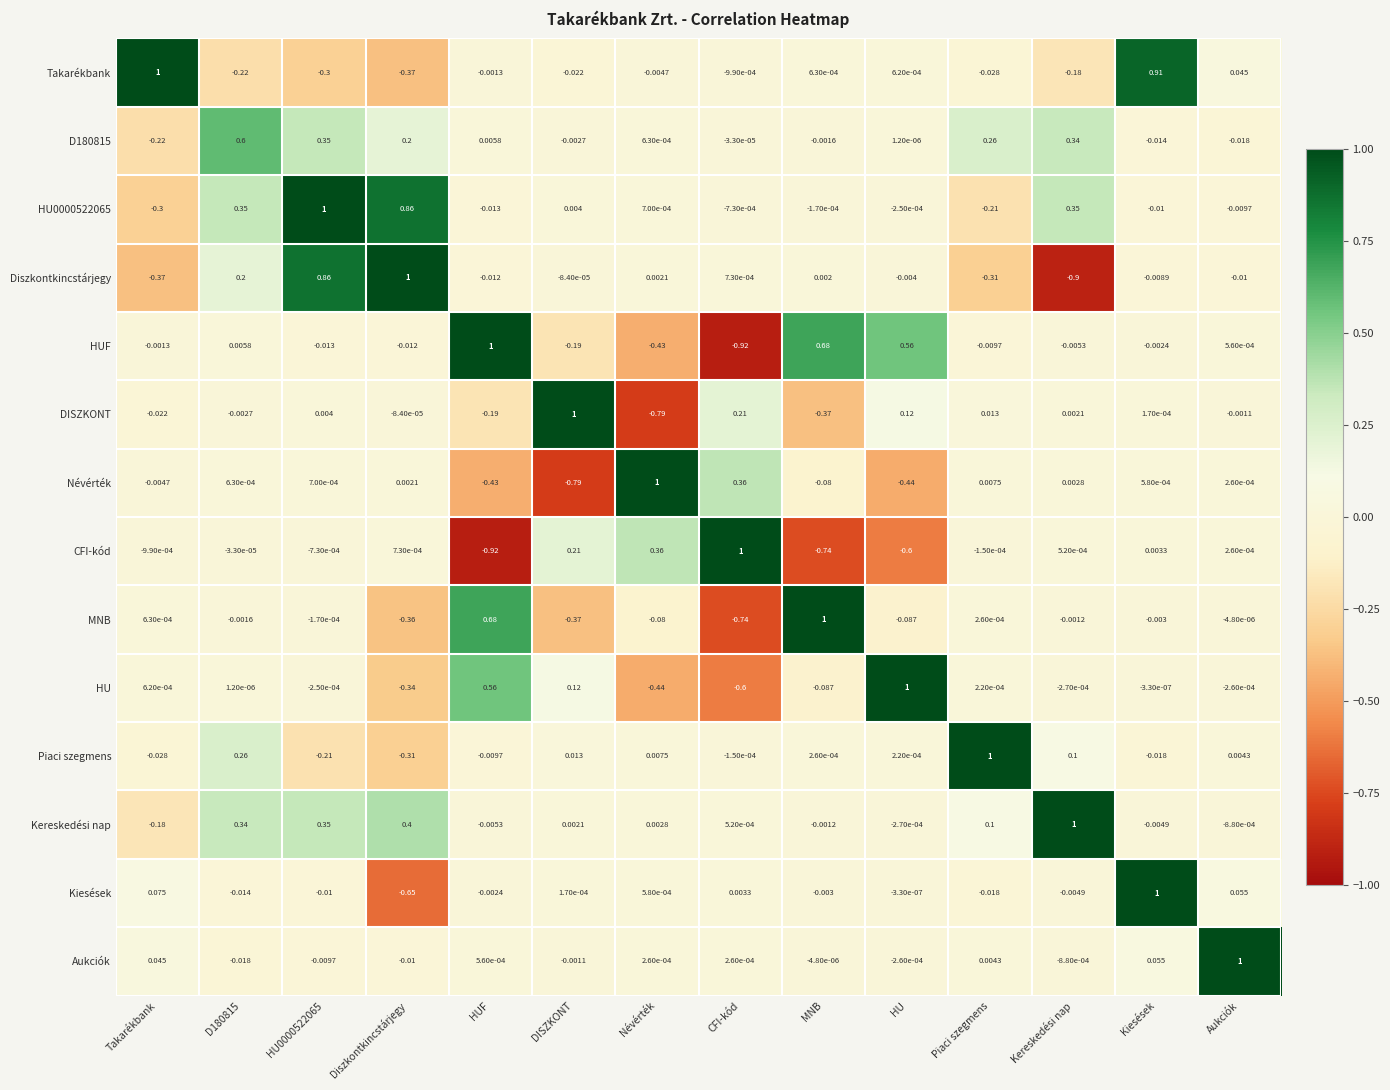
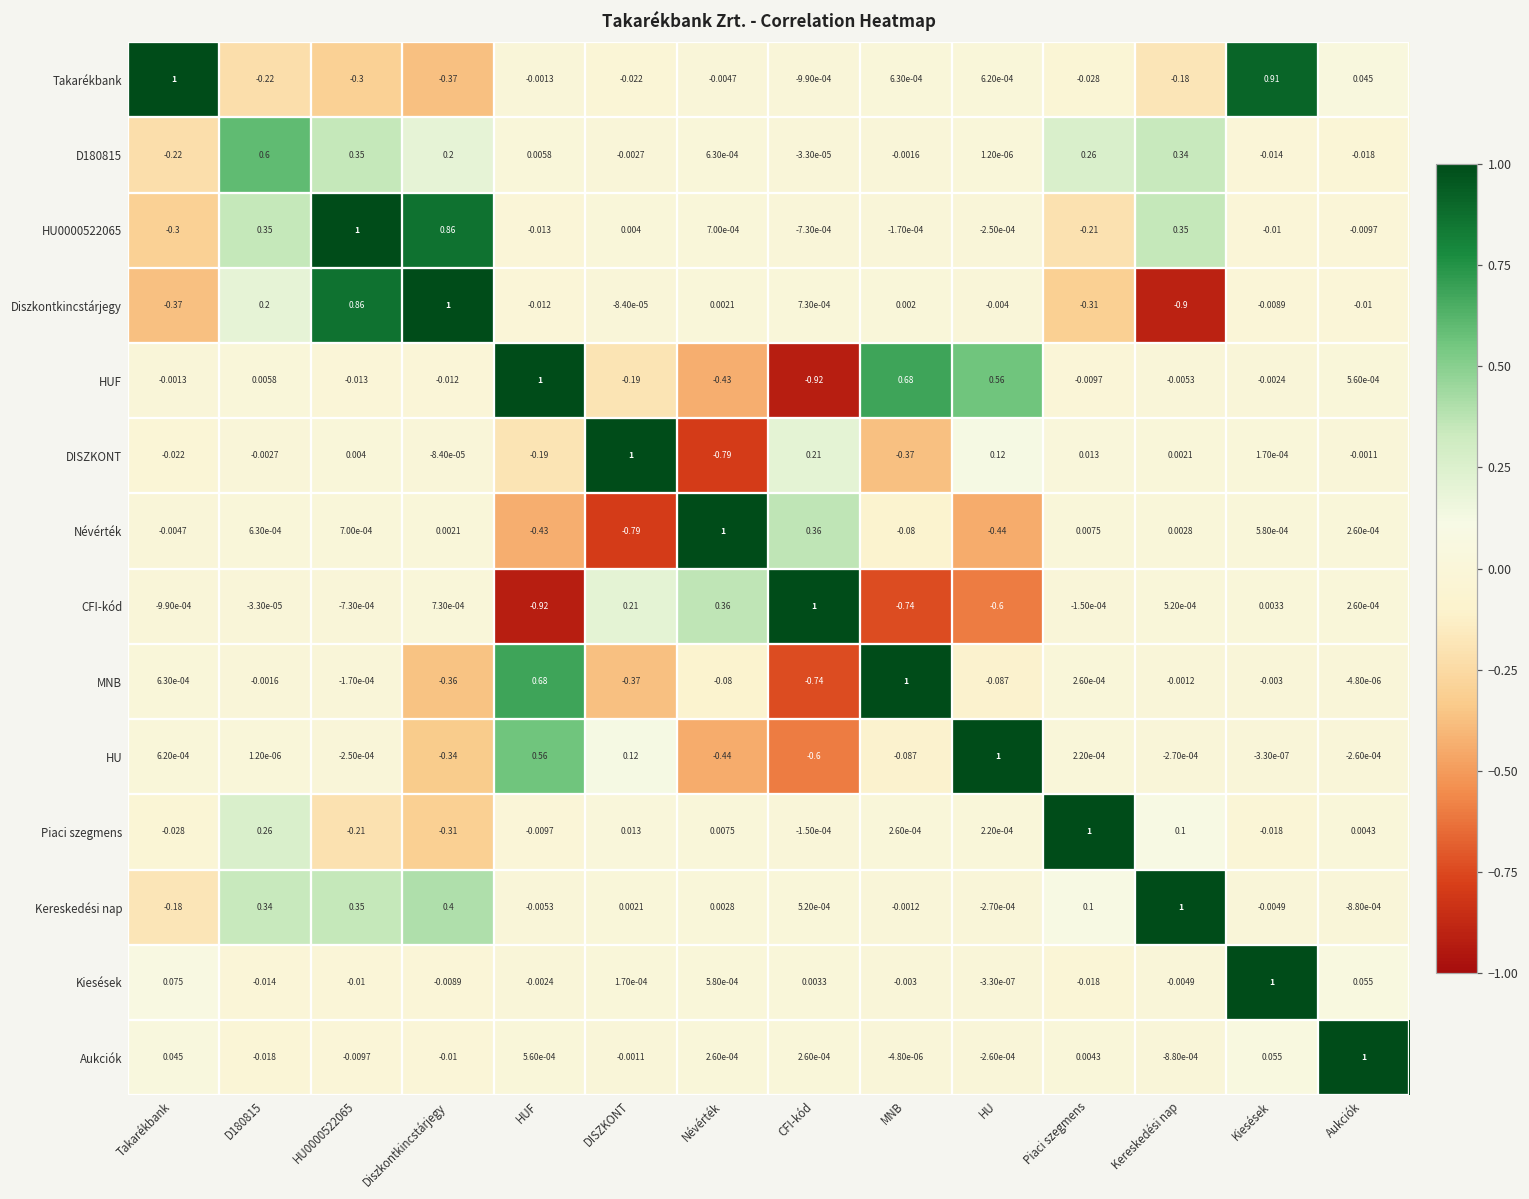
  {
    "Takarékbank": {
      "Takarékbank": "1",
      "D180815": "-0.22",
      "HU0000522065": "-0.3",
      "Diszkontkincstárjegy": "-0.37",
      "HUF": "-0.0013",
      "DISZKONT": "-0.022",
      "Névérték": "-0.0047",
      "CFI-kód": "-9.90e-04",
      "MNB": "6.30e-04",
      "HU": "6.20e-04",
      "Piaci szegmens": "-0.028",
      "Kereskedési nap": "-0.18",
      "Kiesések": "0.91",
      "Aukciók": "0.045"
    },
    "D180815": {
      "Takarékbank": "-0.22",
      "D180815": "0.6",
      "HU0000522065": "0.35",
      "Diszkontkincstárjegy": "0.2",
      "HUF": "0.0058",
      "DISZKONT": "-0.0027",
      "Névérték": "6.30e-04",
      "CFI-kód": "-3.30e-05",
      "MNB": "-0.0016",
      "HU": "1.20e-06",
      "Piaci szegmens": "0.26",
      "Kereskedési nap": "0.34",
      "Kiesések": "-0.014",
      "Aukciók": "-0.018"
    },
    "HU0000522065": {
      "Takarékbank": "-0.3",
      "D180815": "0.35",
      "HU0000522065": "1",
      "Diszkontkincstárjegy": "0.86",
      "HUF": "-0.013",
      "DISZKONT": "0.004",
      "Névérték": "7.00e-04",
      "CFI-kód": "-7.30e-04",
      "MNB": "-1.70e-04",
      "HU": "-2.50e-04",
      "Piaci szegmens": "-0.21",
      "Kereskedési nap": "0.35",
      "Kiesések": "-0.01",
      "Aukciók": "-0.0097"
    },
    "Diszkontkincstárjegy": {
      "Takarékbank": "-0.37",
      "D180815": "0.2",
      "HU0000522065": "0.86",
      "Diszkontkincstárjegy": "1",
      "HUF": "-0.012",
      "DISZKONT": "-8.40e-05",
      "Névérték": "0.0021",
      "CFI-kód": "7.30e-04",
      "MNB": "0.002",
      "HU": "-0.004",
      "Piaci szegmens": "-0.31",
      "Kereskedési nap": "-0.9",
      "Kiesések": "-0.0089",
      "Aukciók": "-0.01"
    },
    "HUF": {
      "Takarékbank": "-0.0013",
      "D180815": "0.0058",
      "HU0000522065": "-0.013",
      "Diszkontkincstárjegy": "-0.012",
      "HUF": "1",
      "DISZKONT": "-0.19",
      "Névérték": "-0.43",
      "CFI-kód": "-0.92",
      "MNB": "0.68",
      "HU": "0.56",
      "Piaci szegmens": "-0.0097",
      "Kereskedési nap": "-0.0053",
      "Kiesések": "-0.0024",
      "Aukciók": "5.60e-04"
    },
    "DISZKONT": {
      "Takarékbank": "-0.022",
      "D180815": "-0.0027",
      "HU0000522065": "0.004",
      "Diszkontkincstárjegy": "-8.40e-05",
      "HUF": "-0.19",
      "DISZKONT": "1",
      "Névérték": "-0.79",
      "CFI-kód": "0.21",
      "MNB": "-0.37",
      "HU": "0.12",
      "Piaci szegmens": "0.013",
      "Kereskedési nap": "0.0021",
      "Kiesések": "1.70e-04",
      "Aukciók": "-0.0011"
    },
    "Névérték": {
      "Takarékbank": "-0.0047",
      "D180815": "6.30e-04",
      "HU0000522065": "7.00e-04",
      "Diszkontkincstárjegy": "0.0021",
      "HUF": "-0.43",
      "DISZKONT": "-0.79",
      "Névérték": "1",
      "CFI-kód": "0.36",
      "MNB": "-0.08",
      "HU": "-0.44",
      "Piaci szegmens": "0.0075",
      "Kereskedési nap": "0.0028",
      "Kiesések": "5.80e-04",
      "Aukciók": "2.60e-04"
    },
    "CFI-kód": {
      "Takarékbank": "-9.90e-04",
      "D180815": "-3.30e-05",
      "HU0000522065": "-7.30e-04",
      "Diszkontkincstárjegy": "7.30e-04",
      "HUF": "-0.92",
      "DISZKONT": "0.21",
      "Névérték": "0.36",
      "CFI-kód": "1",
      "MNB": "-0.74",
      "HU": "-0.6",
      "Piaci szegmens": "-1.50e-04",
      "Kereskedési nap": "5.20e-04",
      "Kiesések": "0.0033",
      "Aukciók": "2.60e-04"
    },
    "MNB": {
      "Takarékbank": "6.30e-04",
      "D180815": "-0.0016",
      "HU0000522065": "-1.70e-04",
      "Diszkontkincstárjegy": "-0.36",
      "HUF": "0.68",
      "DISZKONT": "-0.37",
      "Névérték": "-0.08",
      "CFI-kód": "-0.74",
      "MNB": "1",
      "HU": "-0.087",
      "Piaci szegmens": "2.60e-04",
      "Kereskedési nap": "-0.0012",
      "Kiesések": "-0.003",
      "Aukciók": "-4.80e-06"
    },
    "HU": {
      "Takarékbank": "6.20e-04",
      "D180815": "1.20e-06",
      "HU0000522065": "-2.50e-04",
      "Diszkontkincstárjegy": "-0.34",
      "HUF": "0.56",
      "DISZKONT": "0.12",
      "Névérték": "-0.44",
      "CFI-kód": "-0.6",
      "MNB": "-0.087",
      "HU": "1",
      "Piaci szegmens": "2.20e-04",
      "Kereskedési nap": "-2.70e-04",
      "Kiesések": "-3.30e-07",
      "Aukciók": "-2.60e-04"
    },
    "Piaci szegmens": {
      "Takarékbank": "-0.028",
      "D180815": "0.26",
      "HU0000522065": "-0.21",
      "Diszkontkincstárjegy": "-0.31",
      "HUF": "-0.0097",
      "DISZKONT": "0.013",
      "Névérték": "0.0075",
      "CFI-kód": "-1.50e-04",
      "MNB": "2.60e-04",
      "HU": "2.20e-04",
      "Piaci szegmens": "1",
      "Kereskedési nap": "0.1",
      "Kiesések": "-0.018",
      "Aukciók": "0.0043"
    },
    "Kereskedési nap": {
      "Takarékbank": "-0.18",
      "D180815": "0.34",
      "HU0000522065": "0.35",
      "Diszkontkincstárjegy": "0.4",
      "HUF": "-0.0053",
      "DISZKONT": "0.0021",
      "Névérték": "0.0028",
      "CFI-kód": "5.20e-04",
      "MNB": "-0.0012",
      "HU": "-2.70e-04",
      "Piaci szegmens": "0.1",
      "Kereskedési nap": "1",
      "Kiesések": "-0.0049",
      "Aukciók": "-8.80e-04"
    },
    "Kiesések": {
      "Takarékbank": "0.075",
      "D180815": "-0.014",
      "HU0000522065": "-0.01",
-     "Diszkontkincstárjegy": "-0.65",
+     "Diszkontkincstárjegy": "-0.0089",
      "HUF": "-0.0024",
      "DISZKONT": "1.70e-04",
      "Névérték": "5.80e-04",
      "CFI-kód": "0.0033",
      "MNB": "-0.003",
      "HU": "-3.30e-07",
      "Piaci szegmens": "-0.018",
      "Kereskedési nap": "-0.0049",
      "Kiesések": "1",
      "Aukciók": "0.055"
    },
    "Aukciók": {
      "Takarékbank": "0.045",
      "D180815": "-0.018",
      "HU0000522065": "-0.0097",
      "Diszkontkincstárjegy": "-0.01",
      "HUF": "5.60e-04",
      "DISZKONT": "-0.0011",
      "Névérték": "2.60e-04",
      "CFI-kód": "2.60e-04",
      "MNB": "-4.80e-06",
      "HU": "-2.60e-04",
      "Piaci szegmens": "0.0043",
      "Kereskedési nap": "-8.80e-04",
      "Kiesések": "0.055",
      "Aukciók": "1"
    }
  }
